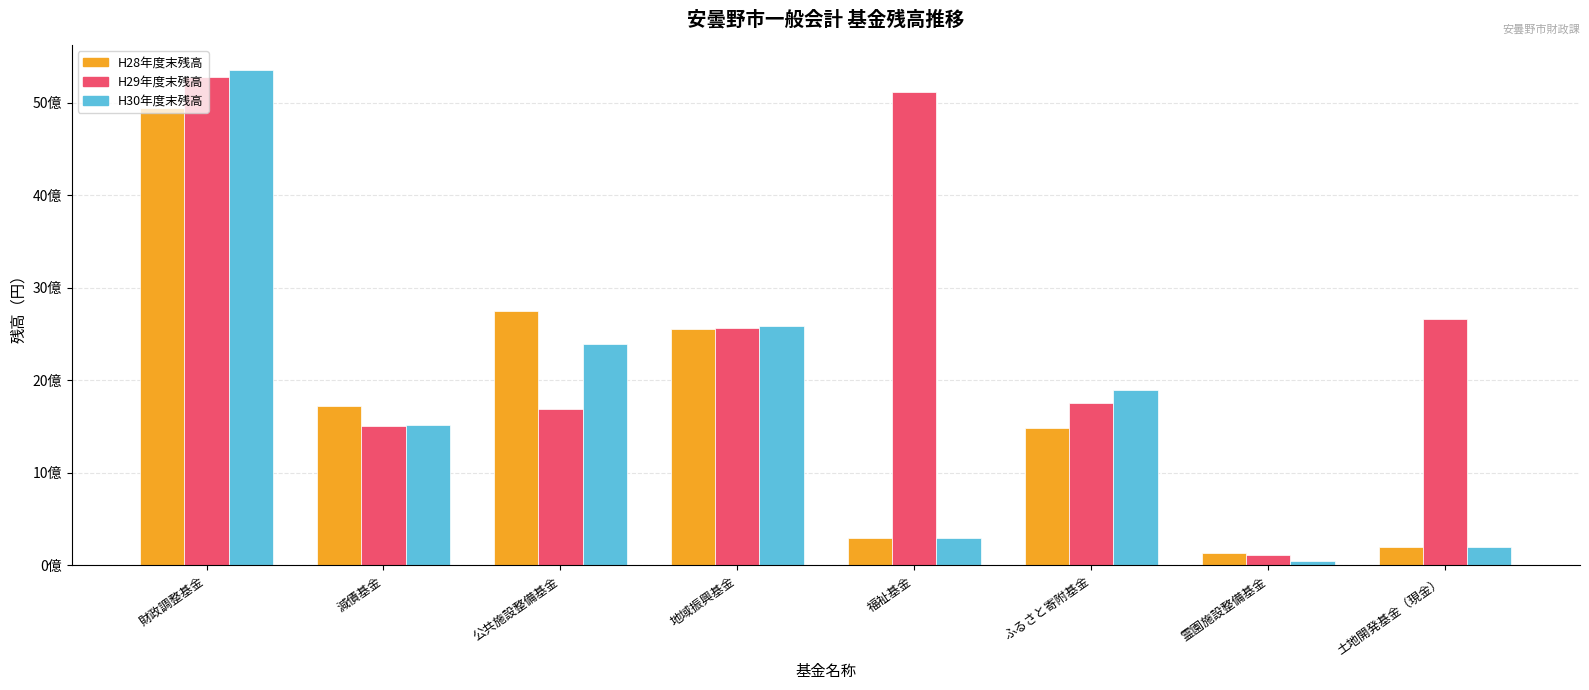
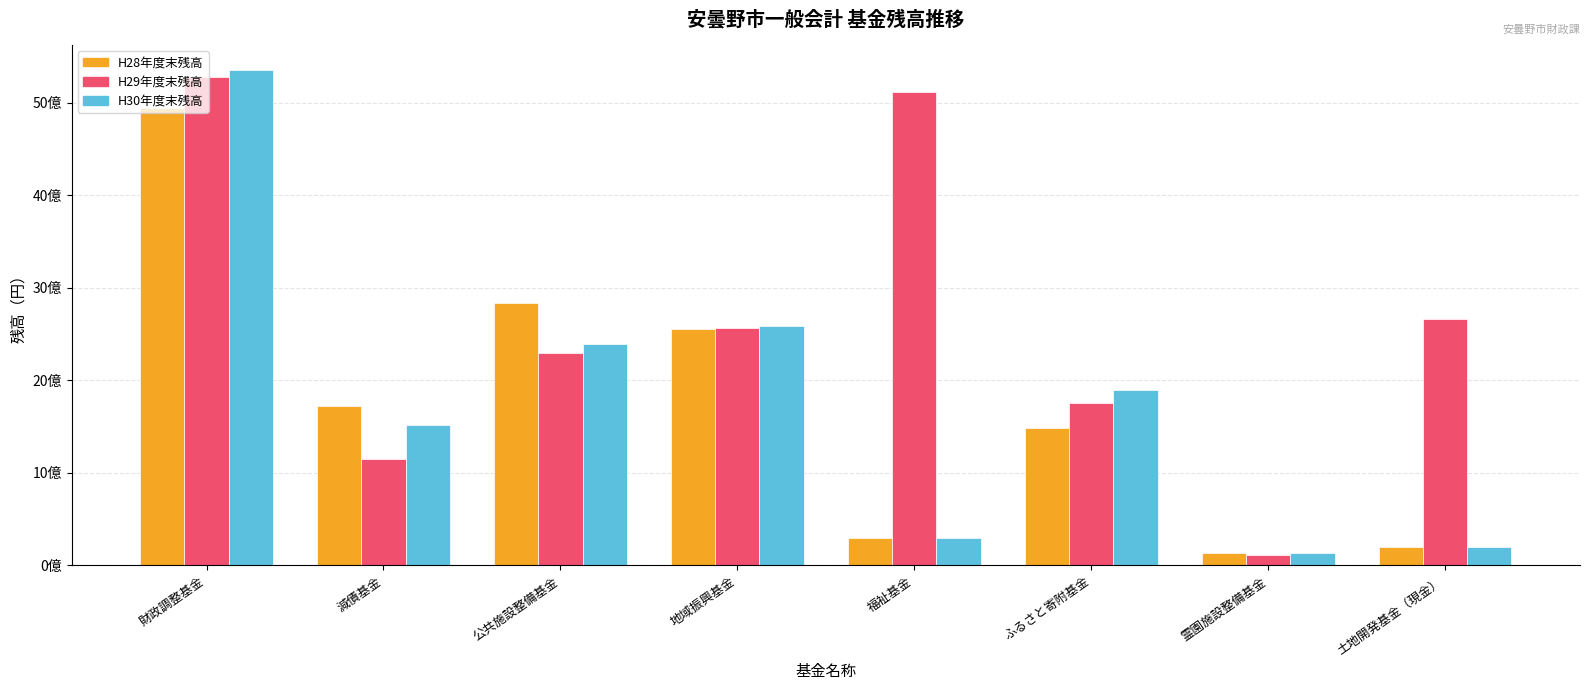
  {
    "H28年度末残高": {
      "減債基金": "17億",
-     "公共施設整備基金": "27億",
+     "公共施設整備基金": "28億",
      "地域振興基金": "26億",
      "福祉基金": "3億",
      "ふるさと寄附基金": "15億",
      "霊園施設整備基金": "1億",
      "土地開発基金（現金）": "2億"
    },
    "H29年度末残高": {
-     "減債基金": "15億",
-     "公共施設整備基金": "17億",
+     "減債基金": "12億",
+     "公共施設整備基金": "23億",
      "地域振興基金": "26億",
      "福祉基金": "51億",
      "ふるさと寄附基金": "18億",
      "霊園施設整備基金": "1億",
      "土地開発基金（現金）": "27億"
    },
    "H30年度末残高": {
      "財政調整基金": "54億",
      "減債基金": "15億",
      "公共施設整備基金": "24億",
      "地域振興基金": "26億",
      "福祉基金": "3億",
      "ふるさと寄附基金": "19億",
-     "霊園施設整備基金": "0億",
+     "霊園施設整備基金": "1億",
      "土地開発基金（現金）": "2億"
    }
  }
